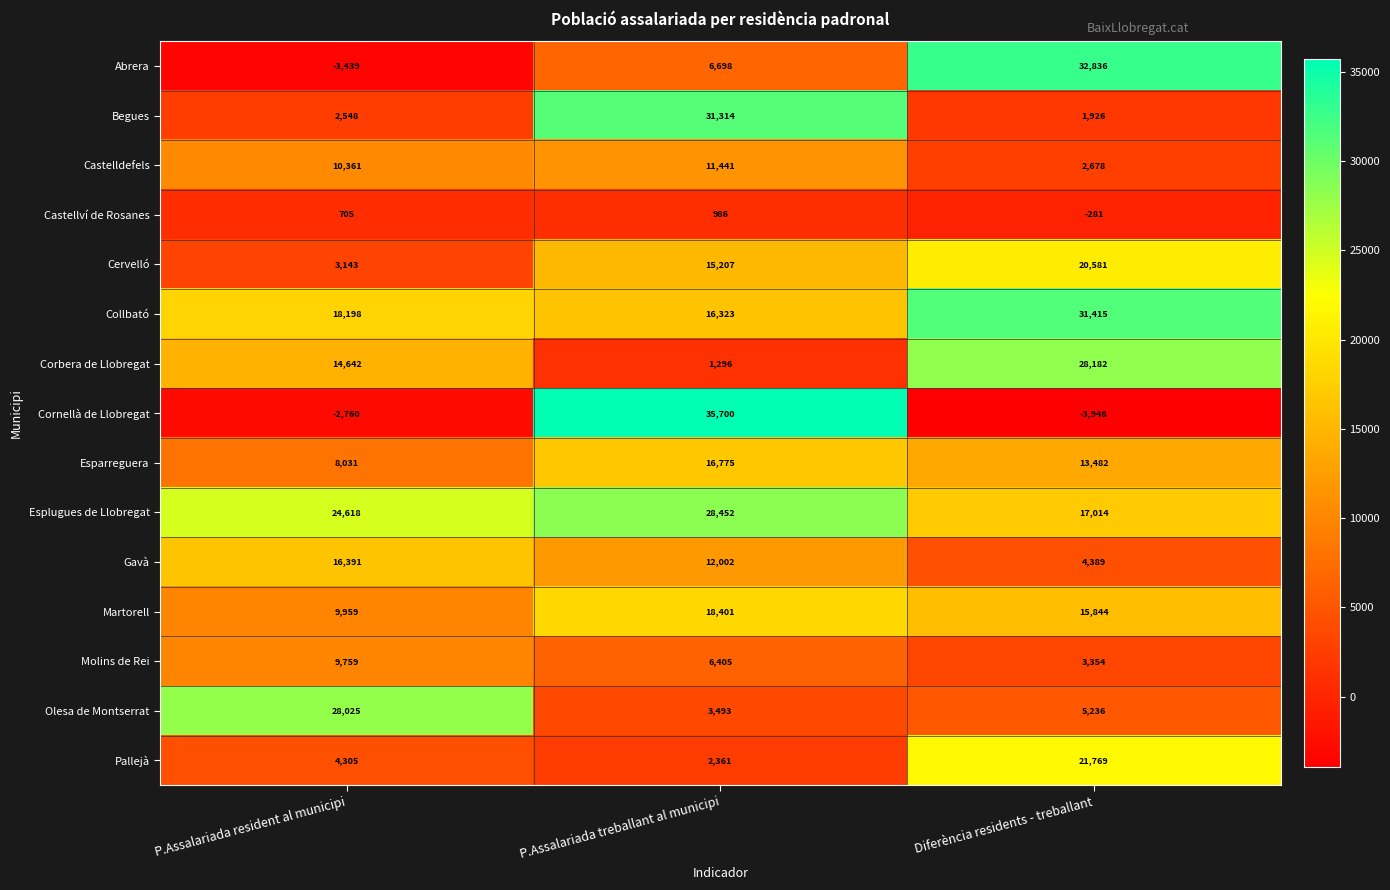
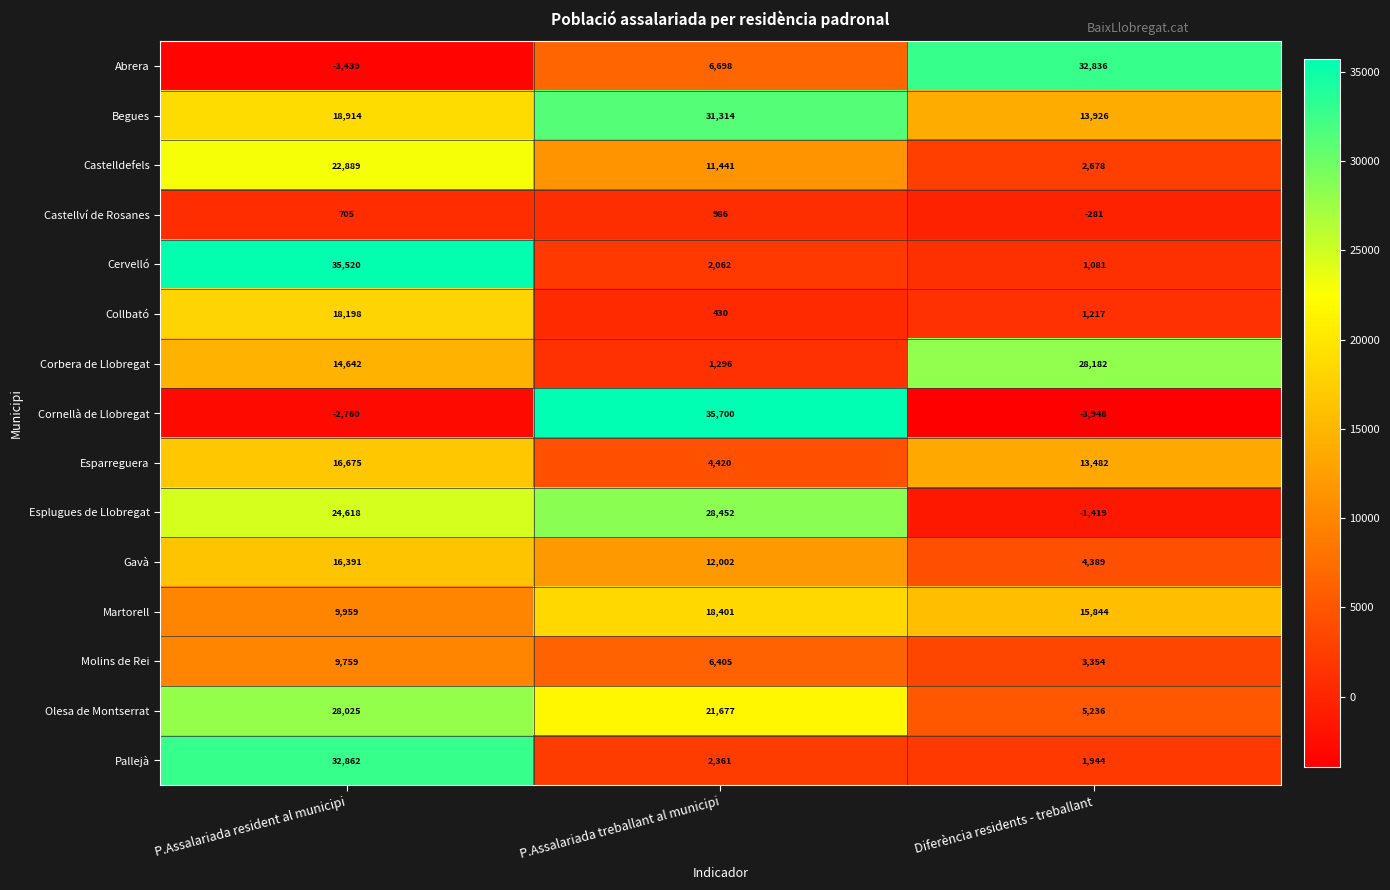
  {
    "Abrera": {
      "P.Assalariada resident al municipi": "-3,439",
      "P.Assalariada treballant al municipi": "6,698",
      "Diferència residents - treballant": "32,836"
    },
    "Begues": {
-     "P.Assalariada resident al municipi": "2,548",
+     "P.Assalariada resident al municipi": "18,914",
      "P.Assalariada treballant al municipi": "31,314",
-     "Diferència residents - treballant": "1,926"
+     "Diferència residents - treballant": "13,926"
    },
    "Castelldefels": {
-     "P.Assalariada resident al municipi": "10,361",
+     "P.Assalariada resident al municipi": "22,889",
      "P.Assalariada treballant al municipi": "11,441",
      "Diferència residents - treballant": "2,678"
    },
    "Castellví de Rosanes": {
      "P.Assalariada resident al municipi": "705",
      "P.Assalariada treballant al municipi": "986",
      "Diferència residents - treballant": "-281"
    },
    "Cervelló": {
-     "P.Assalariada resident al municipi": "3,143",
-     "P.Assalariada treballant al municipi": "15,207",
-     "Diferència residents - treballant": "20,581"
+     "P.Assalariada resident al municipi": "35,520",
+     "P.Assalariada treballant al municipi": "2,062",
+     "Diferència residents - treballant": "1,081"
    },
    "Collbató": {
      "P.Assalariada resident al municipi": "18,198",
-     "P.Assalariada treballant al municipi": "16,323",
-     "Diferència residents - treballant": "31,415"
+     "P.Assalariada treballant al municipi": "430",
+     "Diferència residents - treballant": "1,217"
    },
    "Corbera de Llobregat": {
      "P.Assalariada resident al municipi": "14,642",
      "P.Assalariada treballant al municipi": "1,296",
      "Diferència residents - treballant": "28,182"
    },
    "Cornellà de Llobregat": {
      "P.Assalariada resident al municipi": "-2,760",
      "P.Assalariada treballant al municipi": "35,700",
      "Diferència residents - treballant": "-3,948"
    },
    "Esparreguera": {
-     "P.Assalariada resident al municipi": "8,031",
-     "P.Assalariada treballant al municipi": "16,775",
+     "P.Assalariada resident al municipi": "16,675",
+     "P.Assalariada treballant al municipi": "4,420",
      "Diferència residents - treballant": "13,482"
    },
    "Esplugues de Llobregat": {
      "P.Assalariada resident al municipi": "24,618",
      "P.Assalariada treballant al municipi": "28,452",
-     "Diferència residents - treballant": "17,014"
+     "Diferència residents - treballant": "-1,419"
    },
    "Gavà": {
      "P.Assalariada resident al municipi": "16,391",
      "P.Assalariada treballant al municipi": "12,002",
      "Diferència residents - treballant": "4,389"
    },
    "Martorell": {
      "P.Assalariada resident al municipi": "9,959",
      "P.Assalariada treballant al municipi": "18,401",
      "Diferència residents - treballant": "15,844"
    },
    "Molins de Rei": {
      "P.Assalariada resident al municipi": "9,759",
      "P.Assalariada treballant al municipi": "6,405",
      "Diferència residents - treballant": "3,354"
    },
    "Olesa de Montserrat": {
      "P.Assalariada resident al municipi": "28,025",
-     "P.Assalariada treballant al municipi": "3,493",
+     "P.Assalariada treballant al municipi": "21,677",
      "Diferència residents - treballant": "5,236"
    },
    "Pallejà": {
-     "P.Assalariada resident al municipi": "4,305",
+     "P.Assalariada resident al municipi": "32,862",
      "P.Assalariada treballant al municipi": "2,361",
-     "Diferència residents - treballant": "21,769"
+     "Diferència residents - treballant": "1,944"
    }
  }
